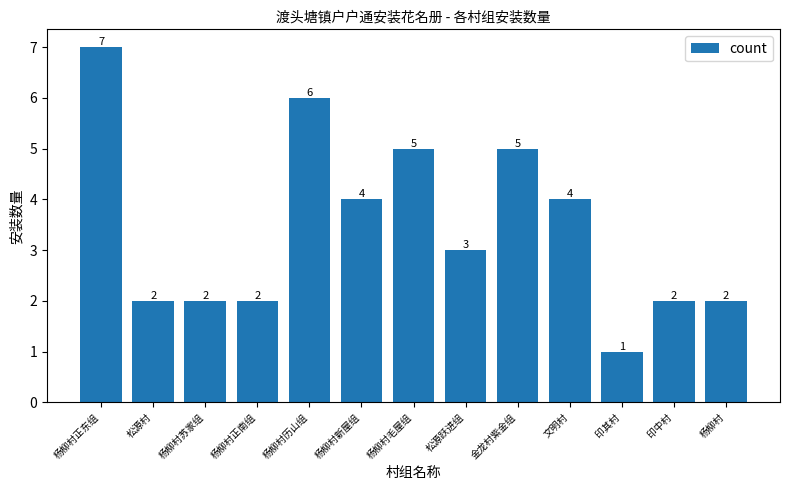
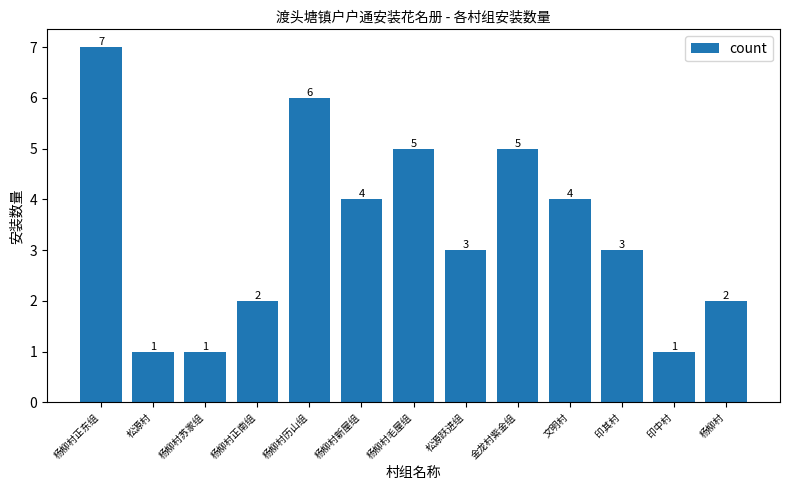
  {
    "杨柳村正东组": 7,
-   "松源村": 2,
-   "杨柳村苏家组": 2,
+   "松源村": 1,
+   "杨柳村苏家组": 1,
    "杨柳村正南组": 2,
    "杨柳村历山组": 6,
    "杨柳村新屋组": 4,
    "杨柳村毛屋组": 5,
    "松源跃进组": 3,
    "金龙村紫金组": 5,
    "文明村": 4,
-   "印其村": 1,
-   "印中村": 2,
+   "印其村": 3,
+   "印中村": 1,
    "杨柳村": 2
  }
